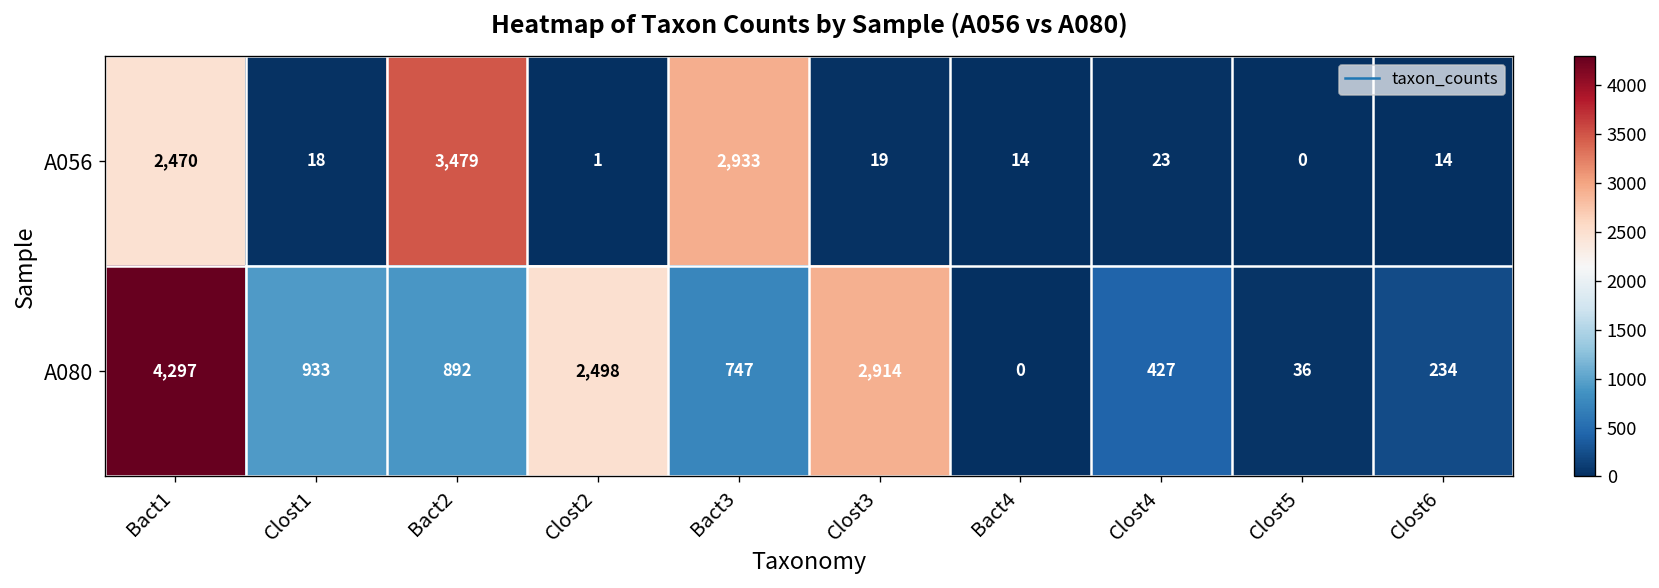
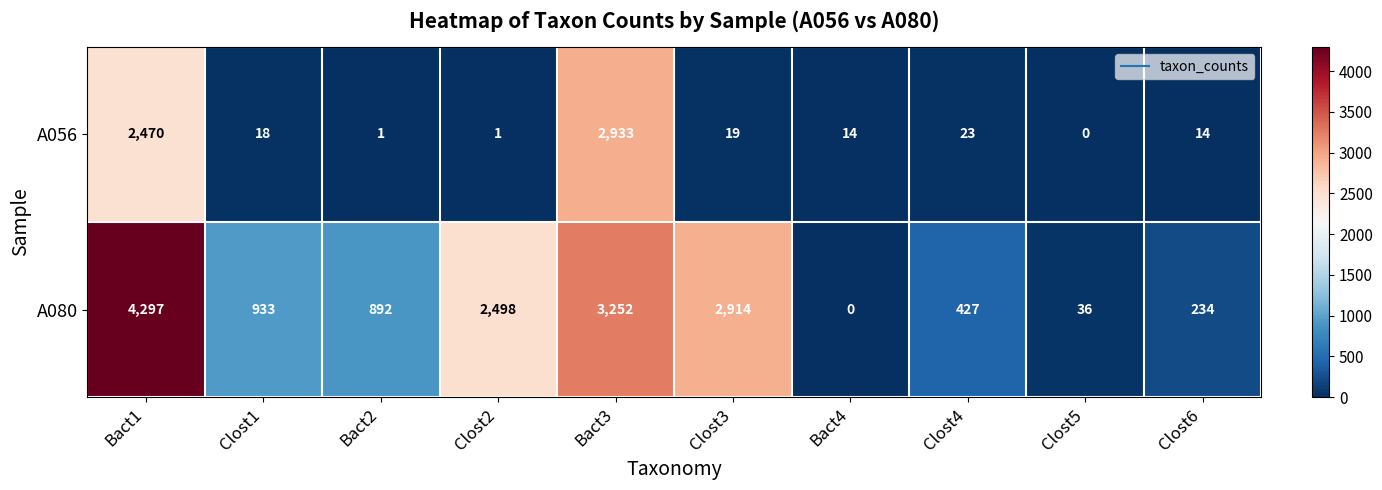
  {
    "A056": {
      "Bact1": "2,470",
      "Clost1": "18",
-     "Bact2": "3,479",
+     "Bact2": "1",
      "Clost2": "1",
      "Bact3": "2,933",
      "Clost3": "19",
      "Bact4": "14",
      "Clost4": "23",
      "Clost5": "0",
      "Clost6": "14"
    },
    "A080": {
      "Bact1": "4,297",
      "Clost1": "933",
      "Bact2": "892",
      "Clost2": "2,498",
-     "Bact3": "747",
+     "Bact3": "3,252",
      "Clost3": "2,914",
      "Bact4": "0",
      "Clost4": "427",
      "Clost5": "36",
      "Clost6": "234"
    }
  }
